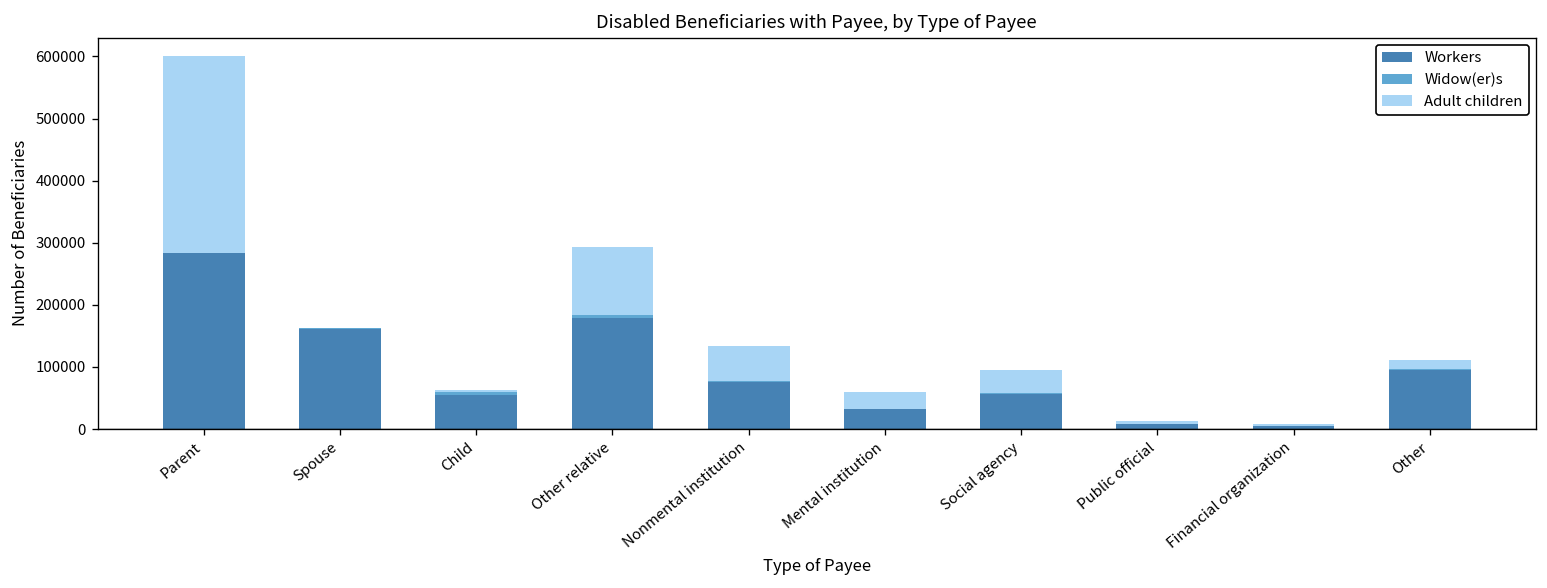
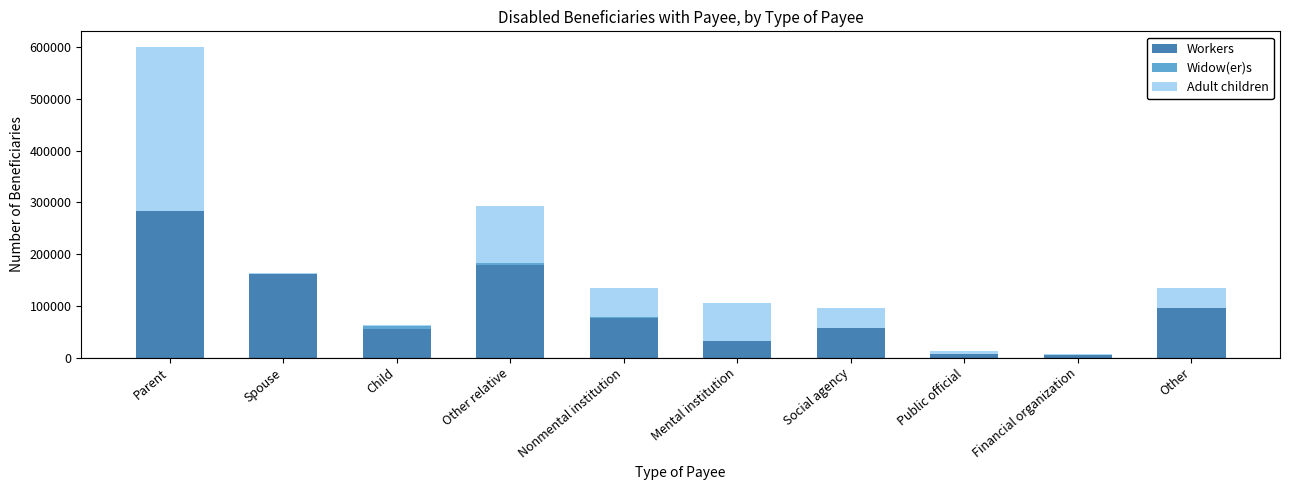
  {
    "Adult children": {
      "Parent": 320000,
      "Other relative": 110000,
      "Nonmental institution": 60000,
-     "Mental institution": 30000,
+     "Mental institution": 70000,
      "Social agency": 40000,
-     "Other": 10000
+     "Other": 40000
    }
  }
